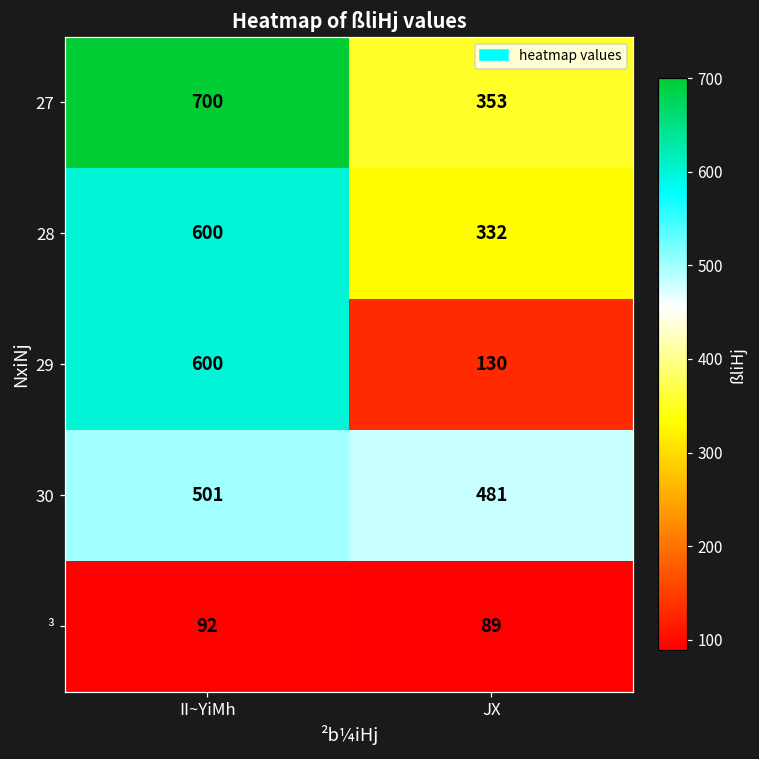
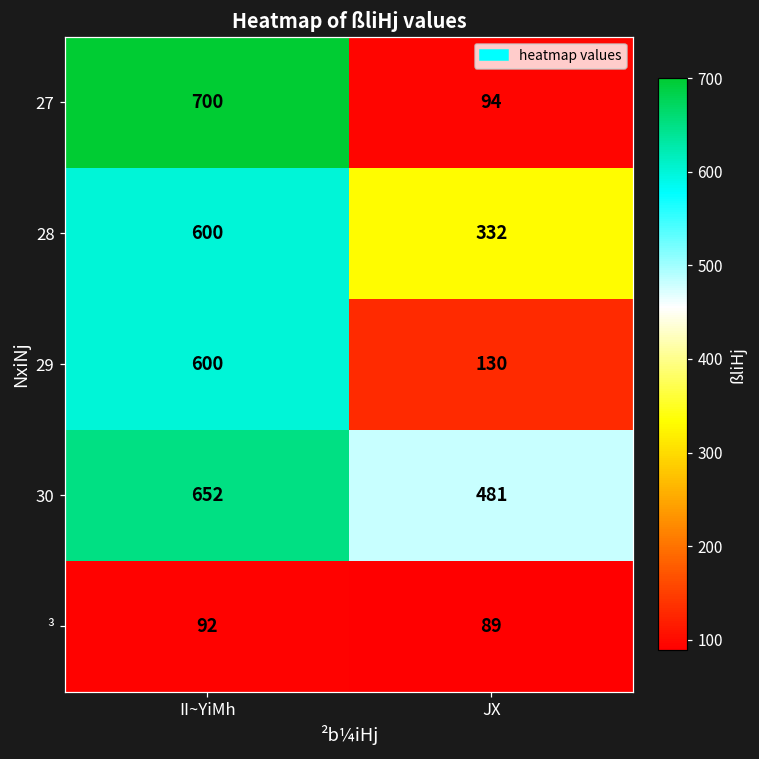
  {
    "27": {
      "II~YiMh": 700,
-     "JX": 353
+     "JX": 94
    },
    "28": {
      "II~YiMh": 600,
      "JX": 332
    },
    "29": {
      "II~YiMh": 600,
      "JX": 130
    },
    "30": {
-     "II~YiMh": 501,
+     "II~YiMh": 652,
      "JX": 481
    },
    "³": {
      "II~YiMh": 92,
      "JX": 89
    }
  }
